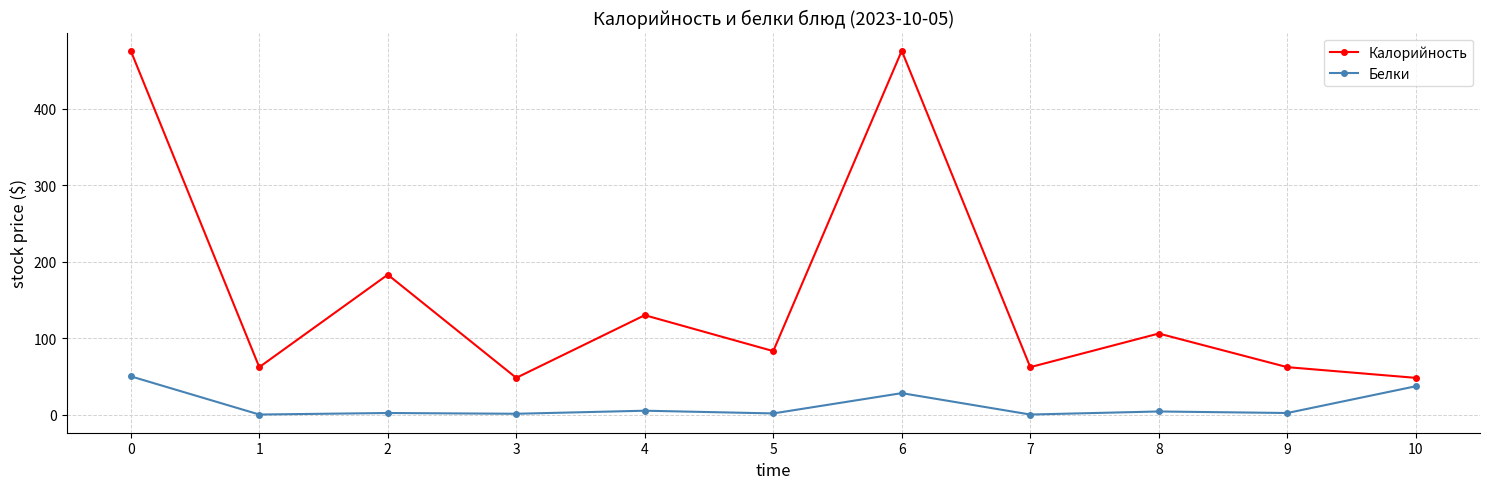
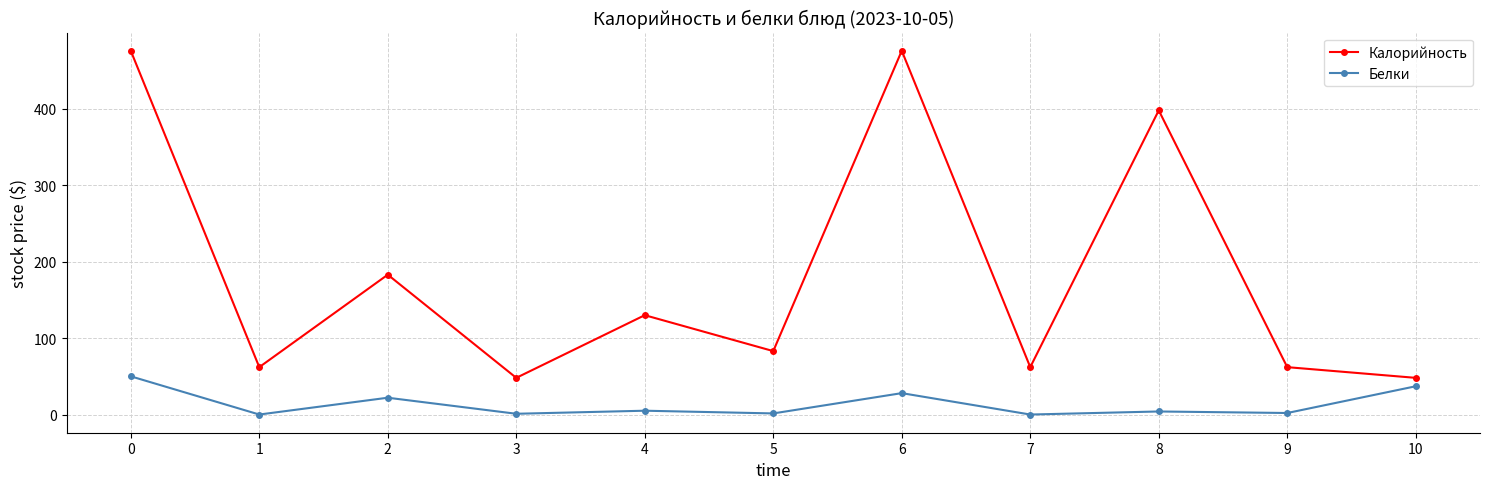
  {
    "Калорийность": {
      "0": 480,
      "1": 60,
      "2": 180,
      "3": 50,
      "4": 130,
      "5": 80,
      "6": 480,
      "7": 60,
-     "8": 110,
+     "8": 400,
      "9": 60,
      "10": 50
    },
    "Белки": {
      "0": 50,
      "1": 0,
-     "2": 0,
+     "2": 20,
      "3": 0,
      "4": 10,
      "5": 0,
      "6": 30,
      "7": 0,
      "8": 0,
      "9": 0,
      "10": 40
    }
  }
